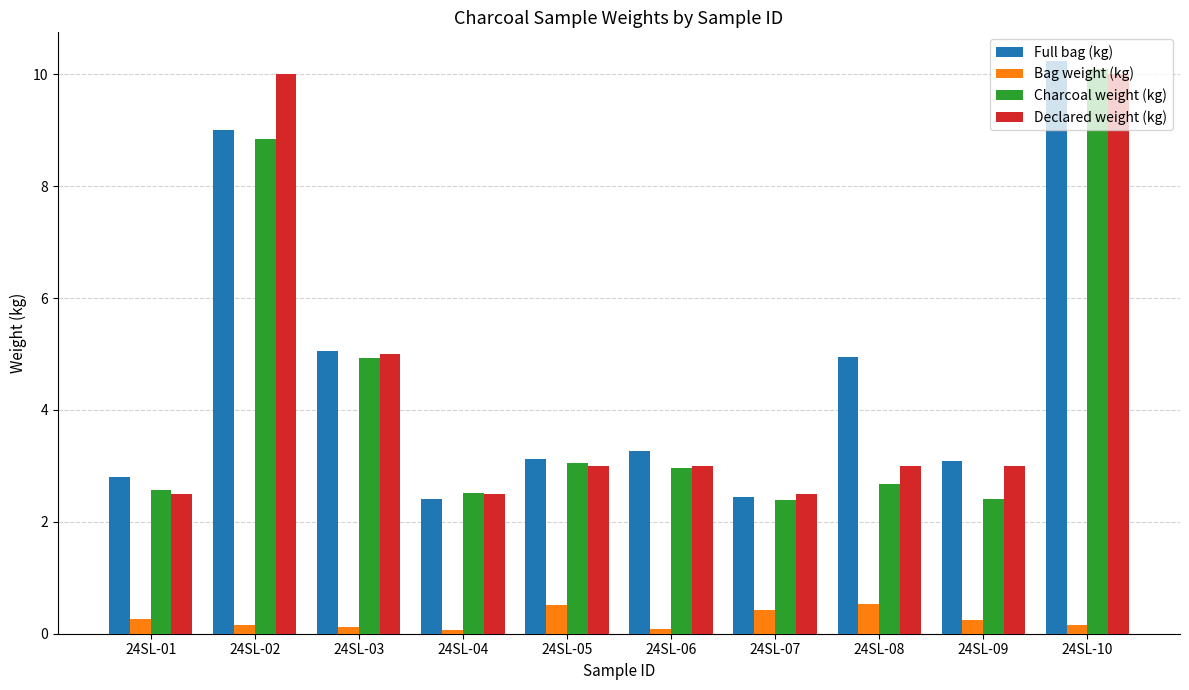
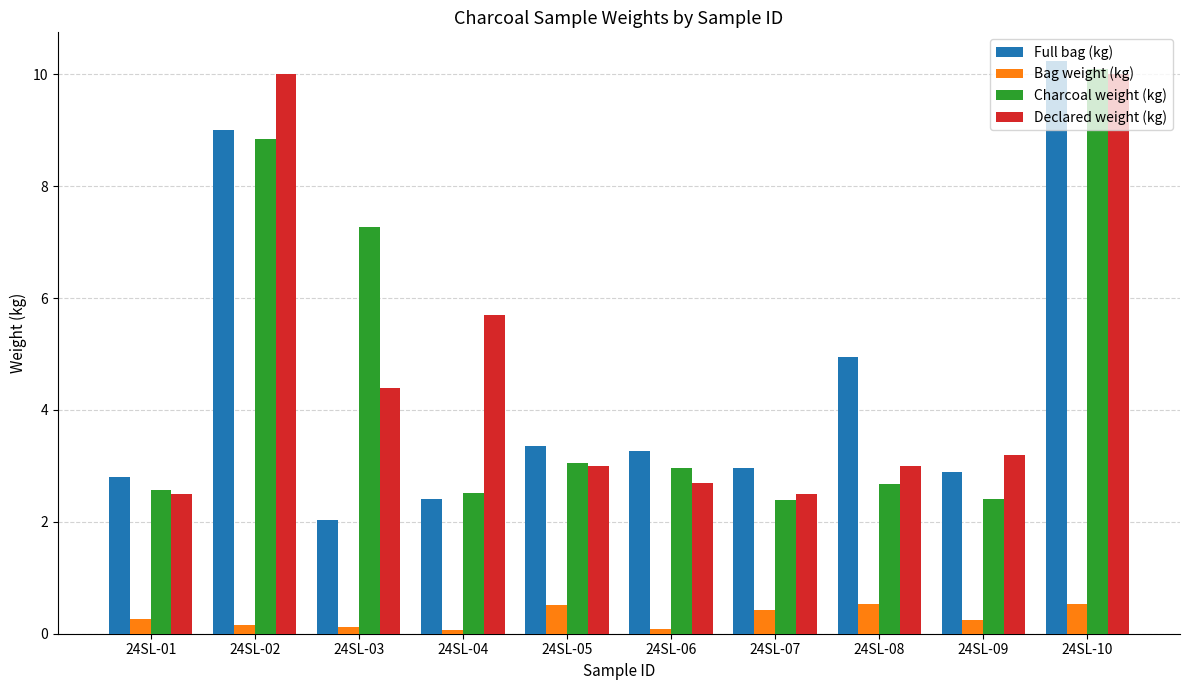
  {
    "Full bag (kg)": {
      "24SL-01": 2.8,
      "24SL-02": 9.0,
-     "24SL-03": 5.1,
+     "24SL-03": 2.0,
      "24SL-04": 2.4,
-     "24SL-05": 3.1,
+     "24SL-05": 3.4,
      "24SL-06": 3.3,
-     "24SL-07": 2.5,
+     "24SL-07": 3.0,
      "24SL-08": 4.9,
-     "24SL-09": 3.1
+     "24SL-09": 2.9
    },
    "Bag weight (kg)": {
      "24SL-01": 0.3,
      "24SL-02": 0.2,
      "24SL-03": 0.1,
      "24SL-04": 0.1,
      "24SL-05": 0.5,
      "24SL-06": 0.1,
      "24SL-07": 0.4,
      "24SL-08": 0.5,
      "24SL-09": 0.2,
-     "24SL-10": 0.1
+     "24SL-10": 0.5
    },
    "Charcoal weight (kg)": {
      "24SL-01": 2.6,
      "24SL-02": 8.8,
-     "24SL-03": 4.9,
+     "24SL-03": 7.3,
      "24SL-04": 2.5,
      "24SL-05": 3.0,
      "24SL-06": 3.0,
      "24SL-07": 2.4,
      "24SL-08": 2.7,
      "24SL-09": 2.4
    },
    "Declared weight (kg)": {
      "24SL-01": 2.5,
      "24SL-02": 10.0,
-     "24SL-03": 5.0,
-     "24SL-04": 2.5,
+     "24SL-03": 4.4,
+     "24SL-04": 5.7,
      "24SL-05": 3.0,
-     "24SL-06": 3.0,
+     "24SL-06": 2.7,
      "24SL-07": 2.5,
      "24SL-08": 3.0,
-     "24SL-09": 3.0
+     "24SL-09": 3.2
    }
  }
